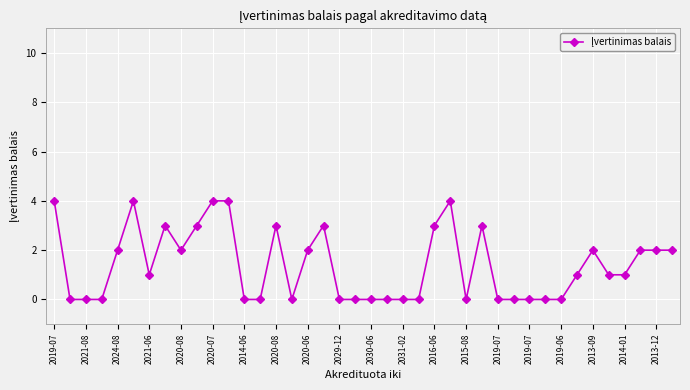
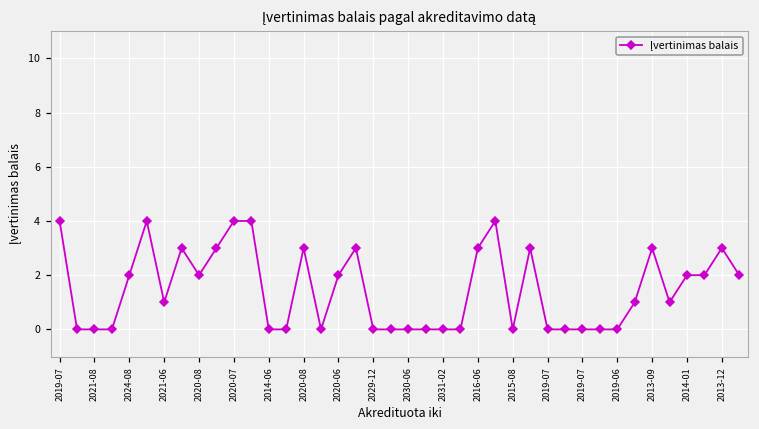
  {
    "2021-08": 0,
    "2024-08": 2,
    "2021-06": 1,
    "2020-07": 4,
    "2014-06": 0,
    "2020-06": 2,
    "2029-12": 0,
    "2030-06": 0,
    "2031-02": 0,
    "2016-06": 3,
    "2015-08": 0,
    "2019-06": 0,
-   "2013-09": 2,
-   "2014-01": 1,
-   "2013-12": 2
+   "2013-09": 3,
+   "2014-01": 2,
+   "2013-12": 3
  }
